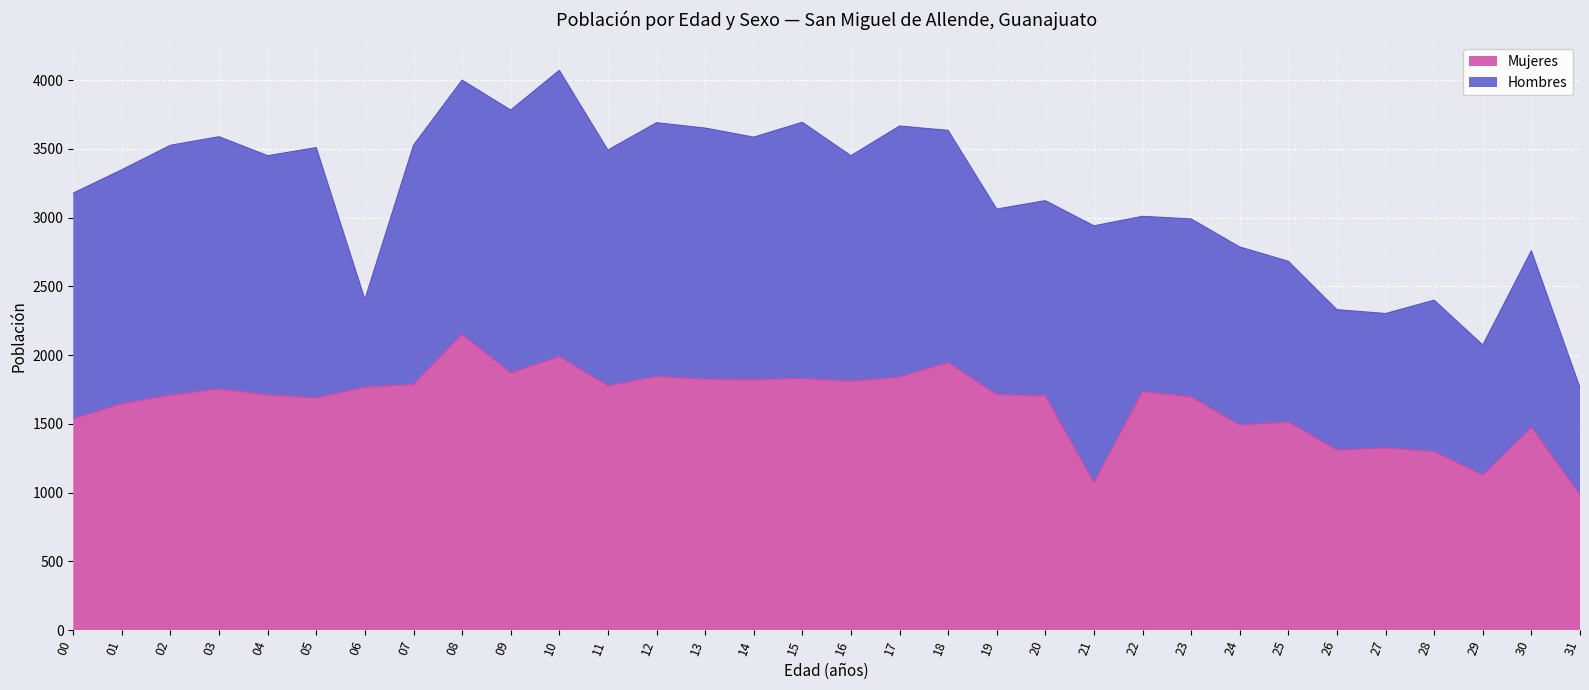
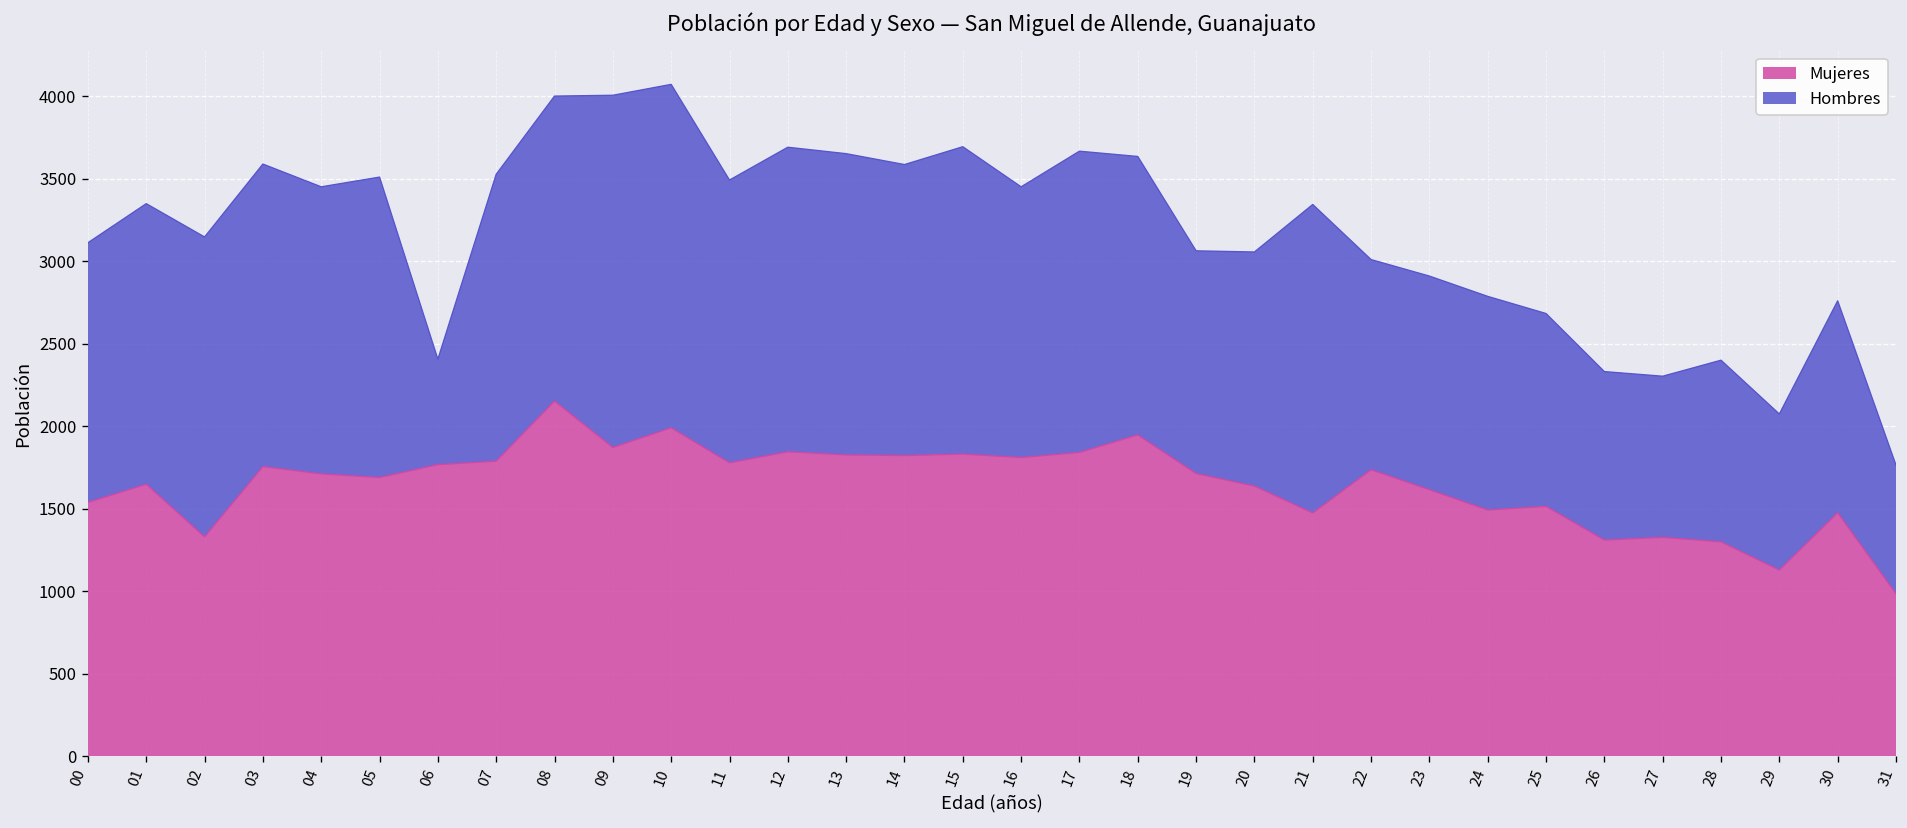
  {
    "Mujeres": {
      "00": 1540,
      "01": 1650,
-     "02": 1710,
+     "02": 1330,
      "03": 1760,
      "04": 1710,
      "05": 1690,
      "06": 1770,
      "07": 1790,
      "08": 2150,
      "09": 1870,
      "10": 1990,
      "11": 1780,
      "12": 1850,
      "13": 1830,
      "14": 1820,
      "15": 1830,
      "16": 1810,
      "17": 1840,
      "18": 1950,
      "19": 1710,
-     "20": 1710,
-     "21": 1070,
+     "20": 1640,
+     "21": 1470,
      "22": 1740,
-     "23": 1700,
+     "23": 1620,
      "24": 1490,
      "25": 1510,
      "26": 1310,
      "27": 1330,
      "28": 1300,
      "29": 1130,
      "30": 1480,
      "31": 990
    },
    "Hombres": {
-     "00": 1640,
+     "00": 1570,
      "01": 1700,
      "02": 1820,
      "03": 1830,
      "04": 1740,
      "05": 1820,
      "06": 640,
      "07": 1740,
      "08": 1850,
-     "09": 1910,
+     "09": 2140,
      "10": 2080,
      "11": 1710,
      "12": 1850,
      "13": 1830,
      "14": 1760,
      "15": 1860,
      "16": 1640,
      "17": 1830,
      "18": 1690,
      "19": 1350,
      "20": 1420,
      "21": 1870,
      "22": 1270,
      "23": 1300,
      "24": 1300,
      "25": 1170,
      "26": 1020,
      "27": 980,
      "28": 1100,
      "29": 950,
      "30": 1290,
      "31": 780
    }
  }
